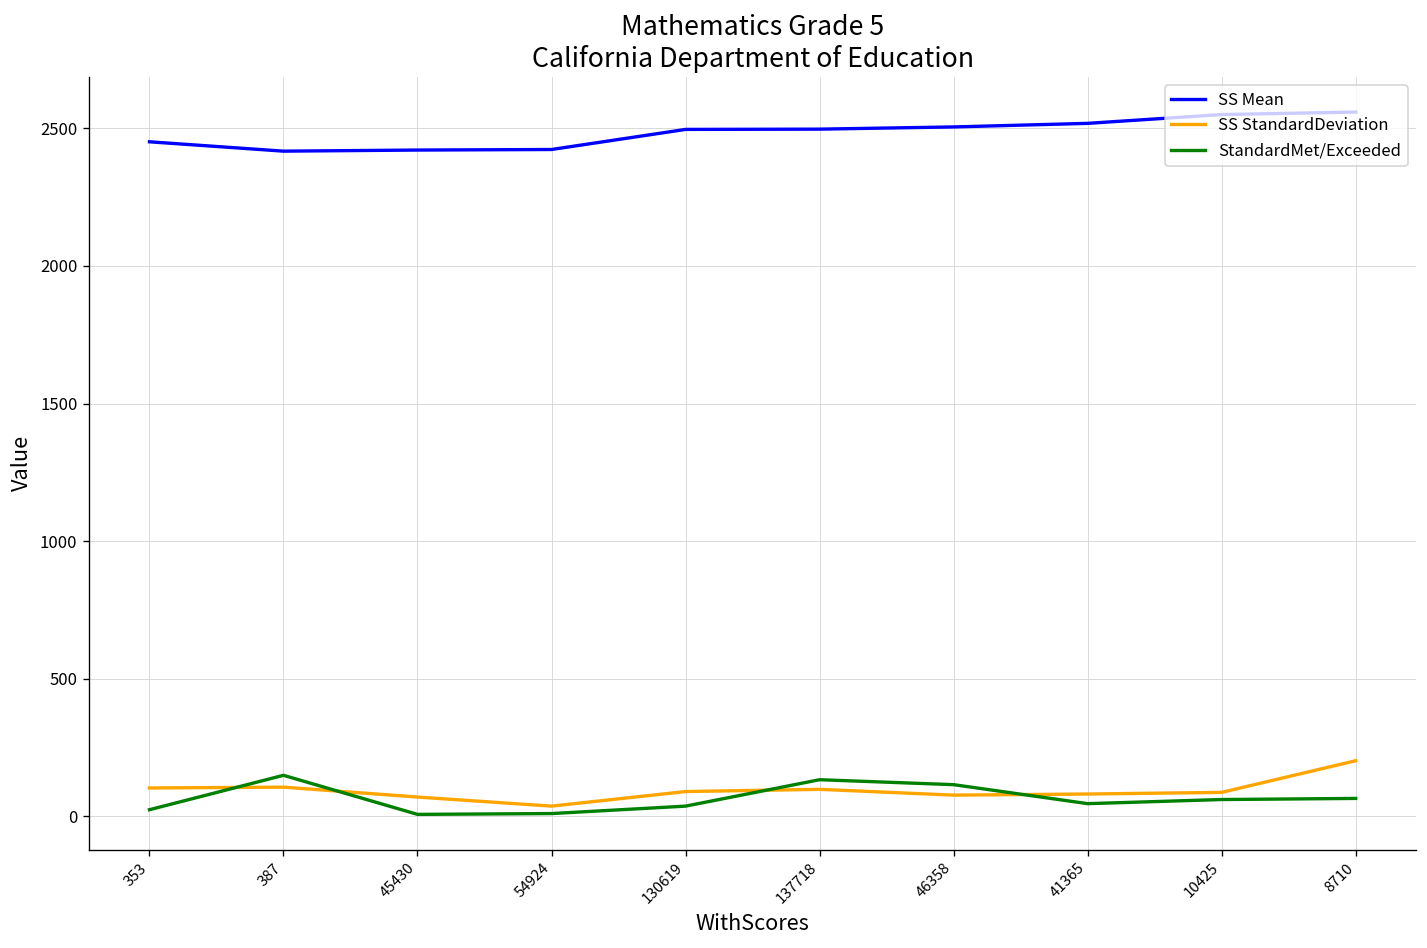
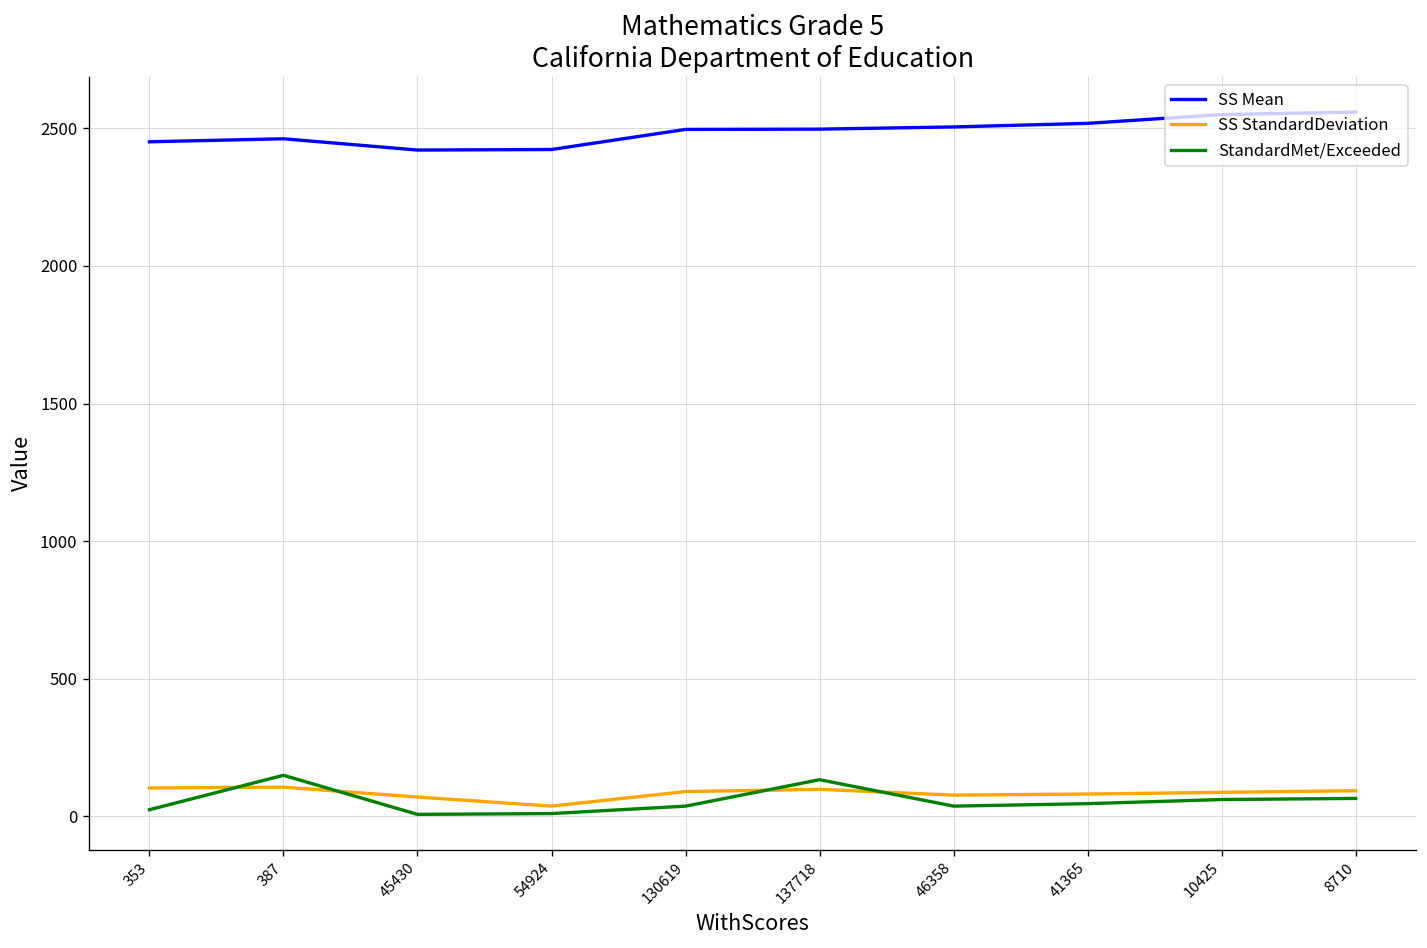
  {
    "SS Mean": {
      "353": 2450,
-     "387": 2420,
+     "387": 2460,
      "45430": 2420,
      "54924": 2420,
      "130619": 2500,
      "137718": 2500,
      "46358": 2510,
      "41365": 2520
    },
    "SS StandardDeviation": {
      "353": 100,
      "387": 110,
      "45430": 70,
      "54924": 40,
      "130619": 90,
      "137718": 100,
      "46358": 80,
      "41365": 80,
      "10425": 90,
-     "8710": 200
+     "8710": 90
    },
    "StandardMet/Exceeded": {
      "353": 20,
      "387": 150,
      "45430": 10,
      "54924": 10,
      "130619": 40,
      "137718": 130,
-     "46358": 120,
+     "46358": 40,
      "41365": 50,
      "10425": 60,
      "8710": 70
    }
  }
